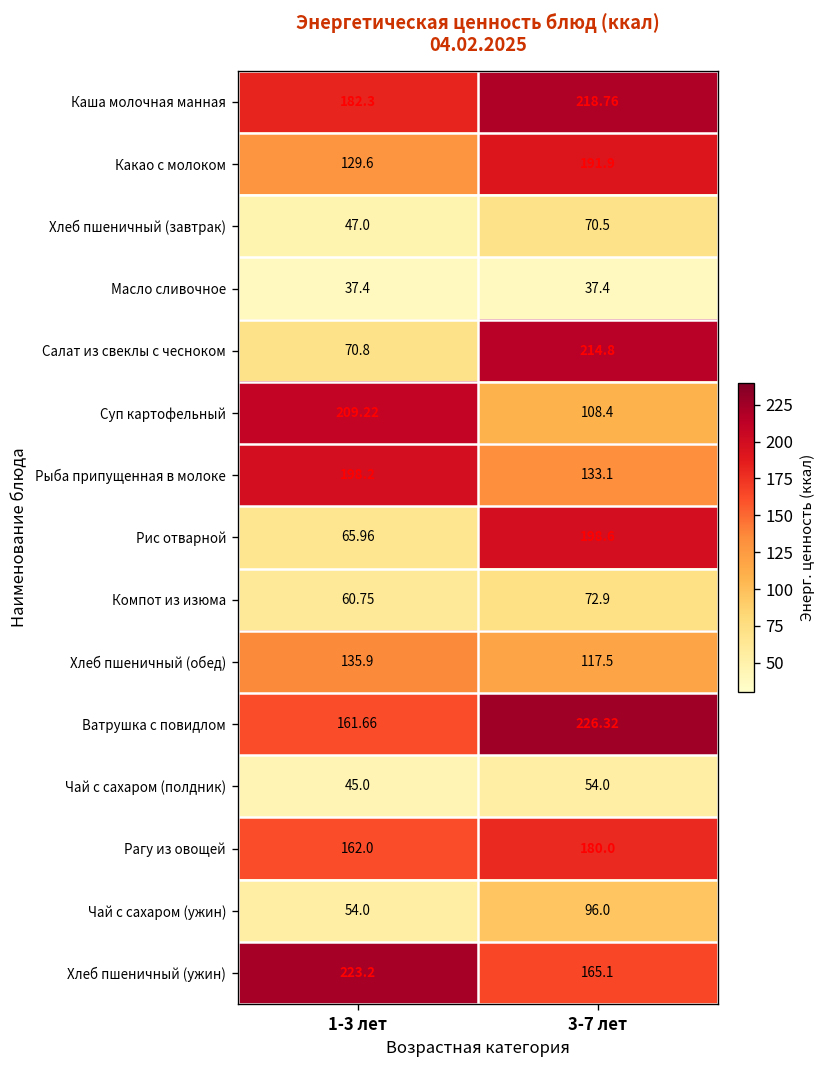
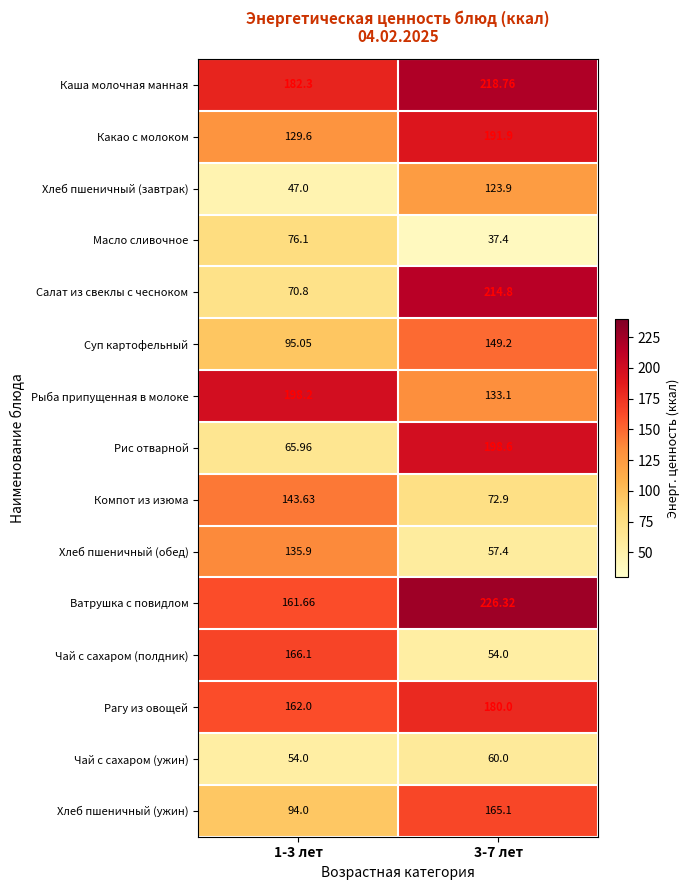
  {
    "Каша молочная манная": {
      "3-7 лет": 218.76
    },
    "Какао с молоком": {
      "1-3 лет": 129.6
    },
    "Хлеб пшеничный (завтрак)": {
      "1-3 лет": 47.0,
-     "3-7 лет": 70.5
+     "3-7 лет": 123.9
    },
    "Масло сливочное": {
-     "1-3 лет": 37.4,
+     "1-3 лет": 76.1,
      "3-7 лет": 37.4
    },
    "Салат из свеклы с чесноком": {
      "1-3 лет": 70.8,
      "3-7 лет": 214.8
    },
    "Суп картофельный": {
-     "1-3 лет": 209.22,
-     "3-7 лет": 108.4
+     "1-3 лет": 95.05,
+     "3-7 лет": 149.2
    },
    "Рыба припущенная в молоке": {
      "3-7 лет": 133.1
    },
    "Рис отварной": {
      "1-3 лет": 65.96
    },
    "Компот из изюма": {
-     "1-3 лет": 60.75,
+     "1-3 лет": 143.63,
      "3-7 лет": 72.9
    },
    "Хлеб пшеничный (обед)": {
      "1-3 лет": 135.9,
-     "3-7 лет": 117.5
+     "3-7 лет": 57.4
    },
    "Ватрушка с повидлом": {
      "1-3 лет": 161.66,
      "3-7 лет": 226.32
    },
    "Чай с сахаром (полдник)": {
-     "1-3 лет": 45.0,
+     "1-3 лет": 166.1,
      "3-7 лет": 54.0
    },
    "Рагу из овощей": {
      "1-3 лет": 162.0
    },
    "Чай с сахаром (ужин)": {
      "1-3 лет": 54.0,
-     "3-7 лет": 96.0
+     "3-7 лет": 60.0
    },
    "Хлеб пшеничный (ужин)": {
-     "1-3 лет": 223.2,
+     "1-3 лет": 94.0,
      "3-7 лет": 165.1
    }
  }
